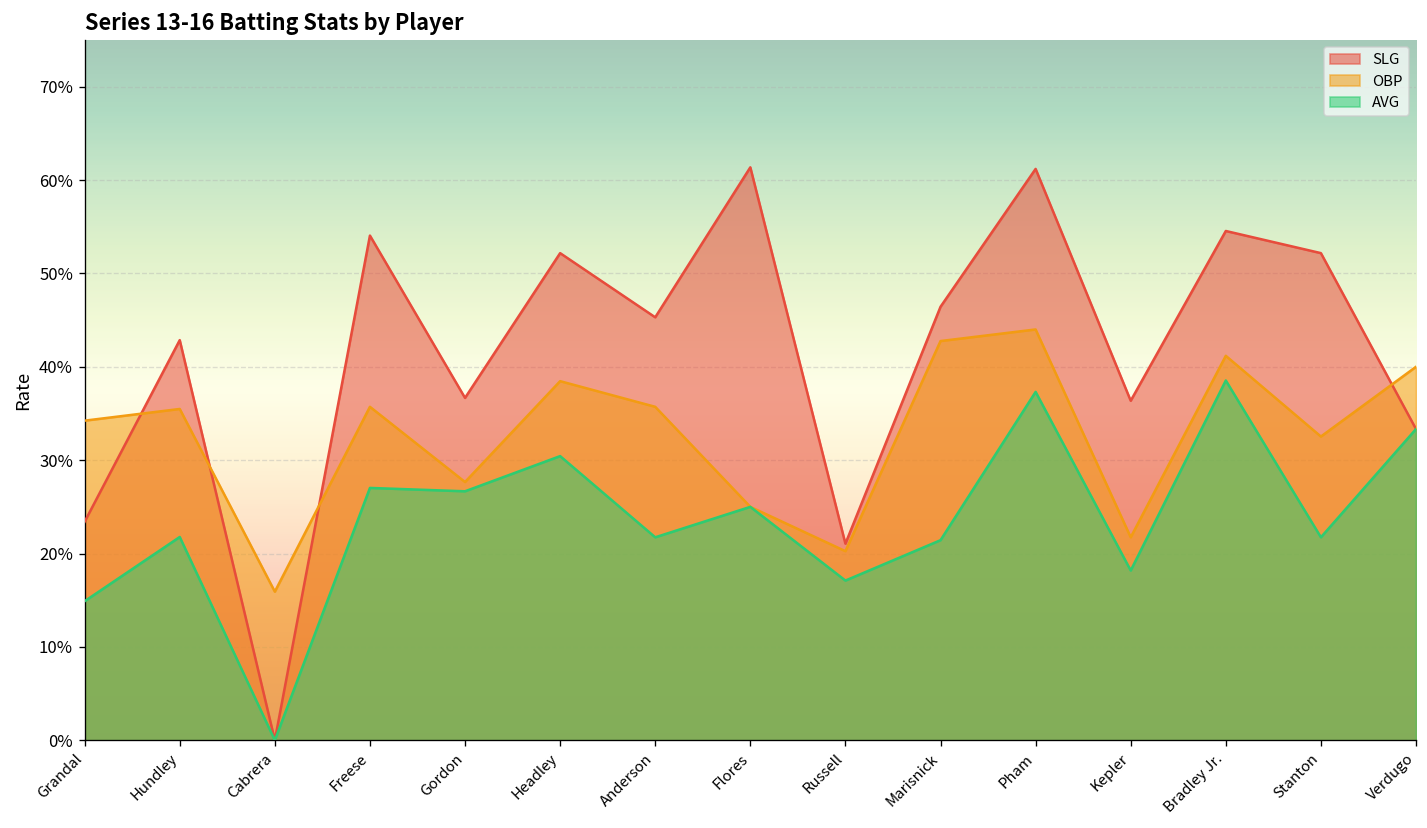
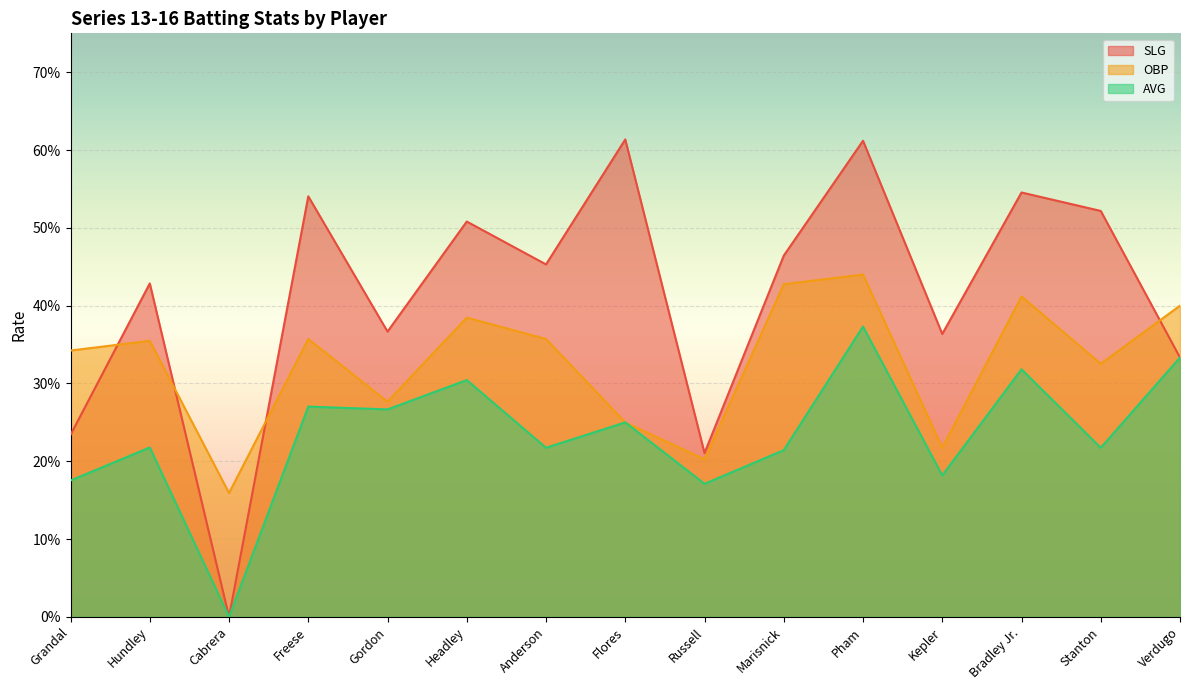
  {
    "SLG": {
      "Grandal": "23%",
      "Hundley": "43%",
      "Freese": "54%",
      "Gordon": "37%",
-     "Headley": "52%",
+     "Headley": "51%",
      "Anderson": "45%",
      "Flores": "61%",
      "Russell": "21%",
      "Marisnick": "46%",
      "Pham": "61%",
      "Kepler": "36%",
      "Bradley Jr.": "55%",
      "Stanton": "52%"
    },
    "OBP": {
      "Grandal": "34%",
      "Hundley": "35%",
      "Cabrera": "16%",
      "Freese": "36%",
      "Gordon": "28%",
      "Headley": "38%",
      "Anderson": "36%",
      "Russell": "20%",
      "Marisnick": "43%",
      "Pham": "44%",
      "Kepler": "22%",
      "Bradley Jr.": "41%",
      "Stanton": "33%",
      "Verdugo": "40%"
    },
    "AVG": {
-     "Grandal": "15%",
+     "Grandal": "18%",
      "Hundley": "22%",
      "Freese": "27%",
      "Gordon": "27%",
      "Headley": "30%",
      "Anderson": "22%",
      "Russell": "17%",
      "Marisnick": "21%",
      "Pham": "37%",
      "Kepler": "18%",
-     "Bradley Jr.": "39%",
+     "Bradley Jr.": "32%",
      "Stanton": "22%"
    }
  }
